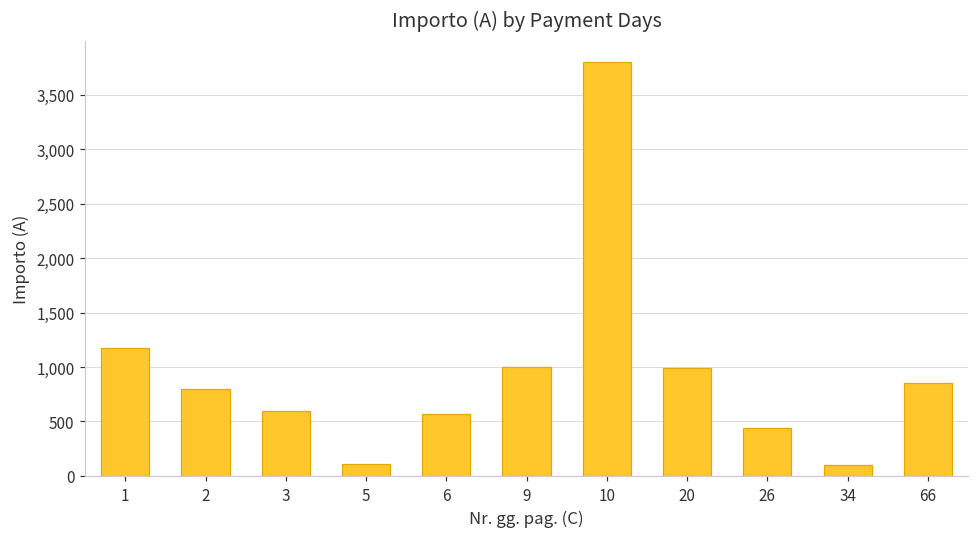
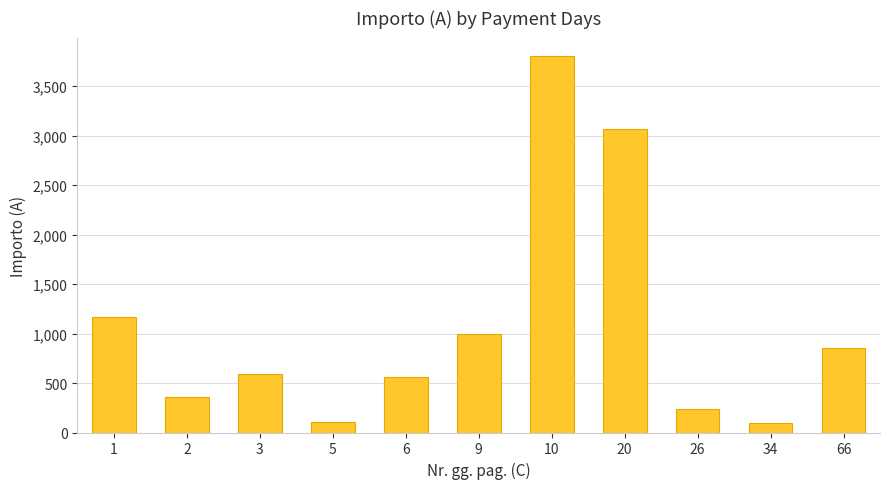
  {
    "1": "1,200",
-   "2": "800",
+   "2": "400",
    "3": "600",
    "5": "100",
    "6": "600",
    "9": "1,000",
    "10": "3,800",
-   "20": "1,000",
-   "26": "400",
+   "20": "3,100",
+   "26": "200",
    "34": "100",
    "66": "800"
  }
